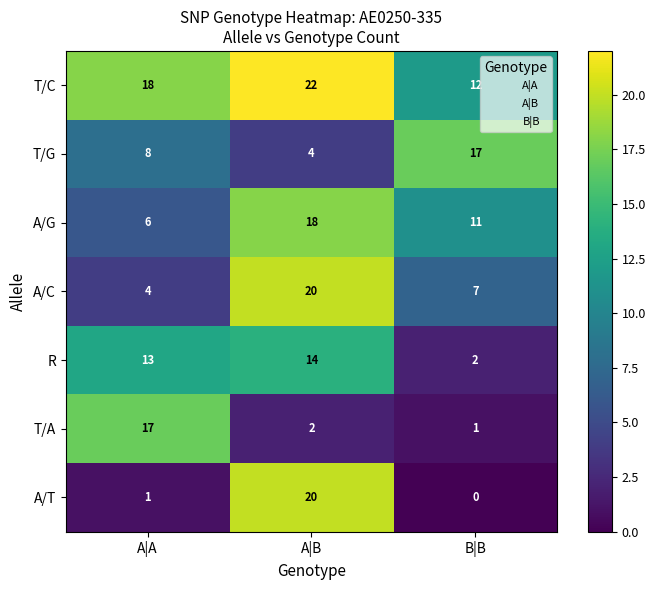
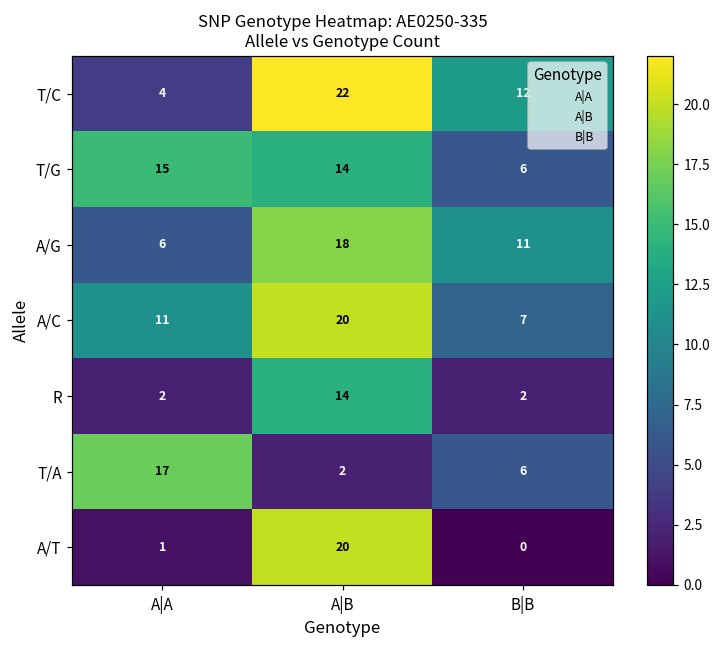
  {
    "T/C": {
-     "A|A": 18,
+     "A|A": 4,
      "A|B": 22
    },
    "T/G": {
-     "A|A": 8,
-     "A|B": 4,
-     "B|B": 17
+     "A|A": 15,
+     "A|B": 14,
+     "B|B": 6
    },
    "A/G": {
      "A|A": 6,
      "A|B": 18,
      "B|B": 11
    },
    "A/C": {
-     "A|A": 4,
+     "A|A": 11,
      "A|B": 20,
      "B|B": 7
    },
    "R": {
-     "A|A": 13,
+     "A|A": 2,
      "A|B": 14,
      "B|B": 2
    },
    "T/A": {
      "A|A": 17,
      "A|B": 2,
-     "B|B": 1
+     "B|B": 6
    },
    "A/T": {
      "A|A": 1,
      "A|B": 20,
      "B|B": 0
    }
  }
